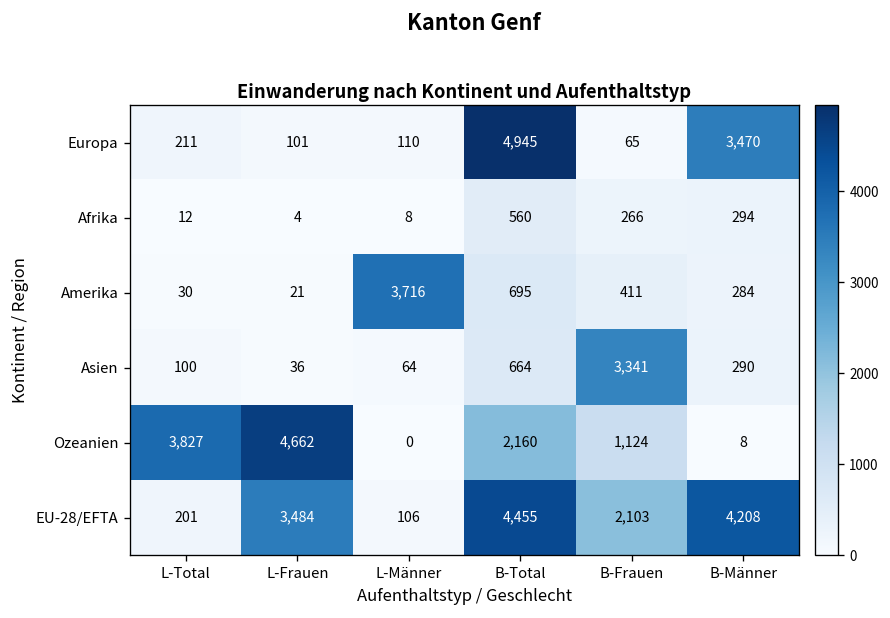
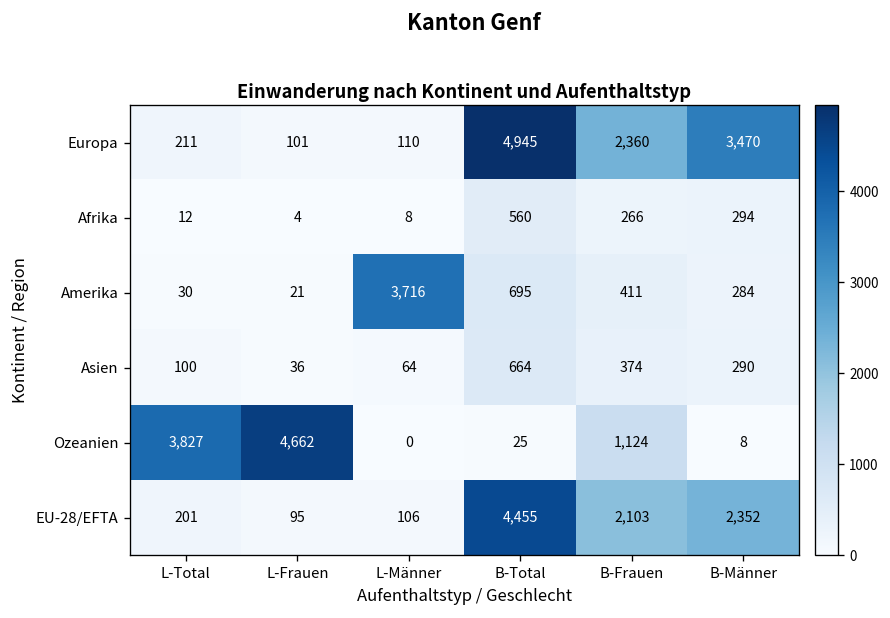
  {
    "Europa": {
      "L-Total": "211",
      "L-Frauen": "101",
      "L-Männer": "110",
      "B-Total": "4,945",
-     "B-Frauen": "65",
+     "B-Frauen": "2,360",
      "B-Männer": "3,470"
    },
    "Afrika": {
      "L-Total": "12",
      "L-Frauen": "4",
      "L-Männer": "8",
      "B-Total": "560",
      "B-Frauen": "266",
      "B-Männer": "294"
    },
    "Amerika": {
      "L-Total": "30",
      "L-Frauen": "21",
      "L-Männer": "3,716",
      "B-Total": "695",
      "B-Frauen": "411",
      "B-Männer": "284"
    },
    "Asien": {
      "L-Total": "100",
      "L-Frauen": "36",
      "L-Männer": "64",
      "B-Total": "664",
-     "B-Frauen": "3,341",
+     "B-Frauen": "374",
      "B-Männer": "290"
    },
    "Ozeanien": {
      "L-Total": "3,827",
      "L-Frauen": "4,662",
      "L-Männer": "0",
-     "B-Total": "2,160",
+     "B-Total": "25",
      "B-Frauen": "1,124",
      "B-Männer": "8"
    },
    "EU-28/EFTA": {
      "L-Total": "201",
-     "L-Frauen": "3,484",
+     "L-Frauen": "95",
      "L-Männer": "106",
      "B-Total": "4,455",
      "B-Frauen": "2,103",
-     "B-Männer": "4,208"
+     "B-Männer": "2,352"
    }
  }
